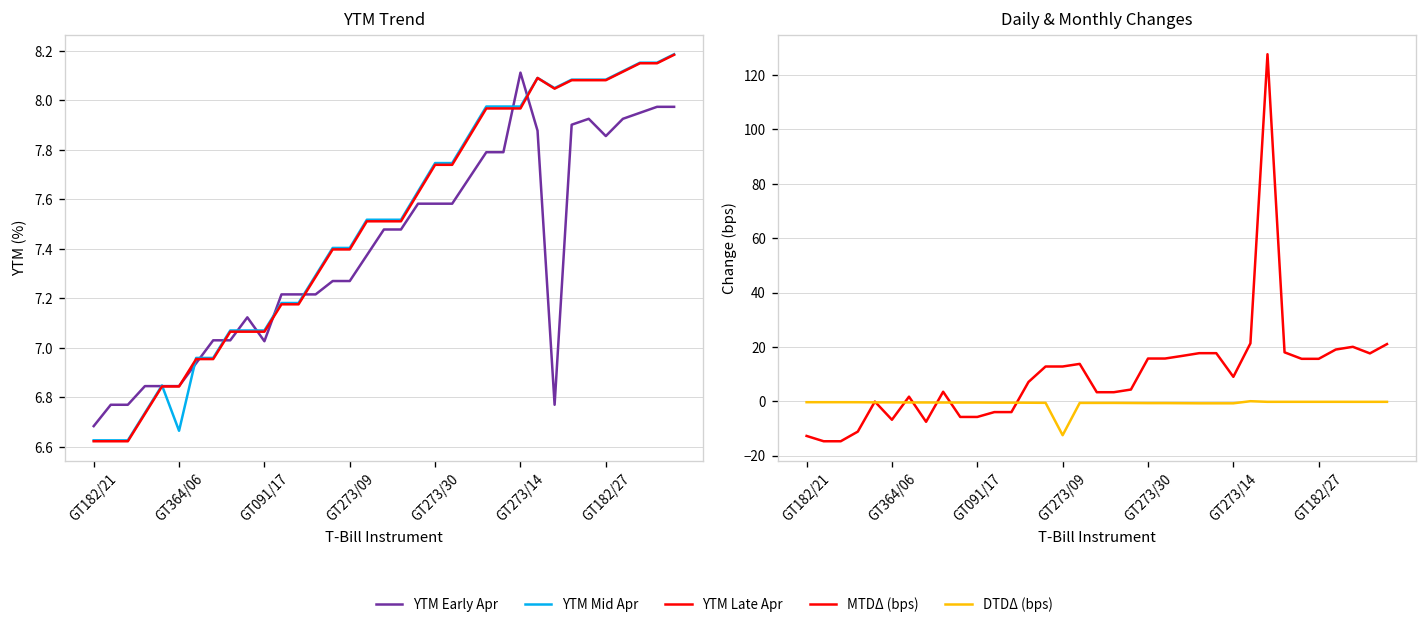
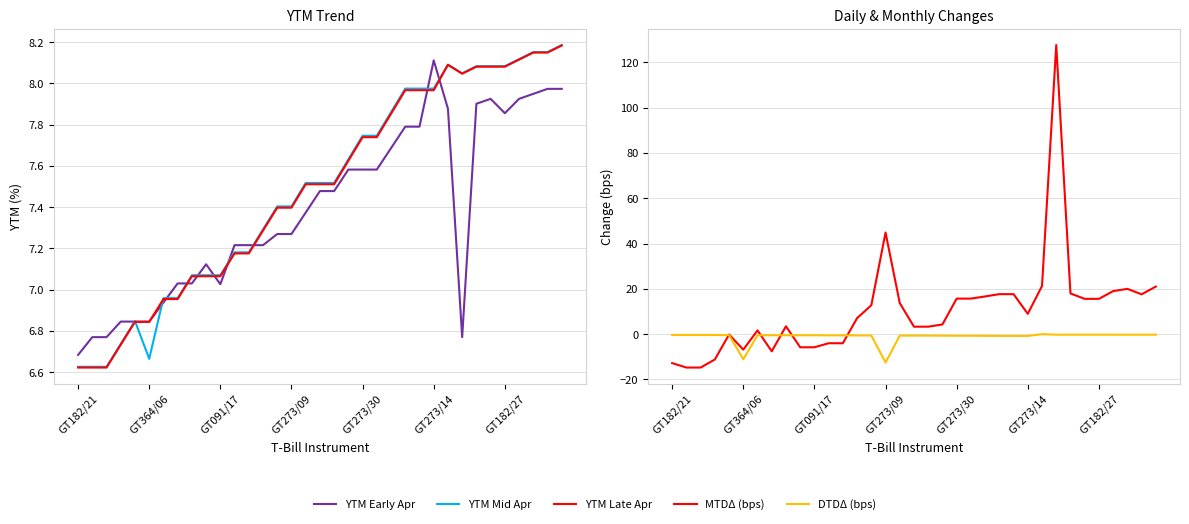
  {
    "YTM Trend": {
      "YTM Early Apr": {
        "GT182/21": 6.68,
        "GT091/17": 7.03,
        "GT273/09": 7.27,
        "GT273/30": 7.58,
        "GT273/14": 8.11,
        "GT182/27": 7.86
      },
      "YTM Mid Apr": {
        "GT364/06": 6.66
      }
    },
    "Daily & Monthly Changes": {
      "MTDΔ (bps)": {
        "GT182/21": -13,
        "GT364/06": -7,
        "GT091/17": -6,
-       "GT273/09": 13,
+       "GT273/09": 45,
        "GT273/30": 16,
        "GT273/14": 9,
        "GT182/27": 16
      },
      "DTDΔ (bps)": {
        "GT182/21": 0,
-       "GT364/06": 0,
+       "GT364/06": -11,
        "GT091/17": 0,
        "GT273/09": -13,
        "GT273/30": -1,
        "GT273/14": -1,
        "GT182/27": 0
      }
    }
  }
